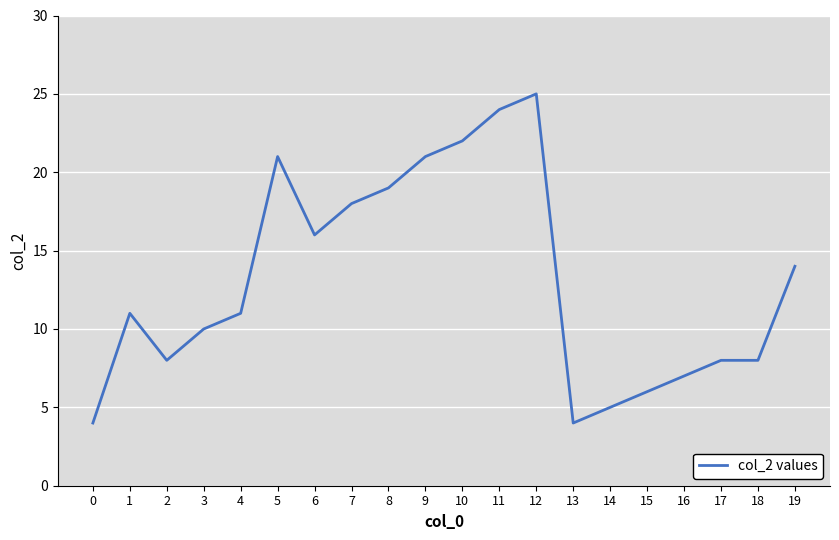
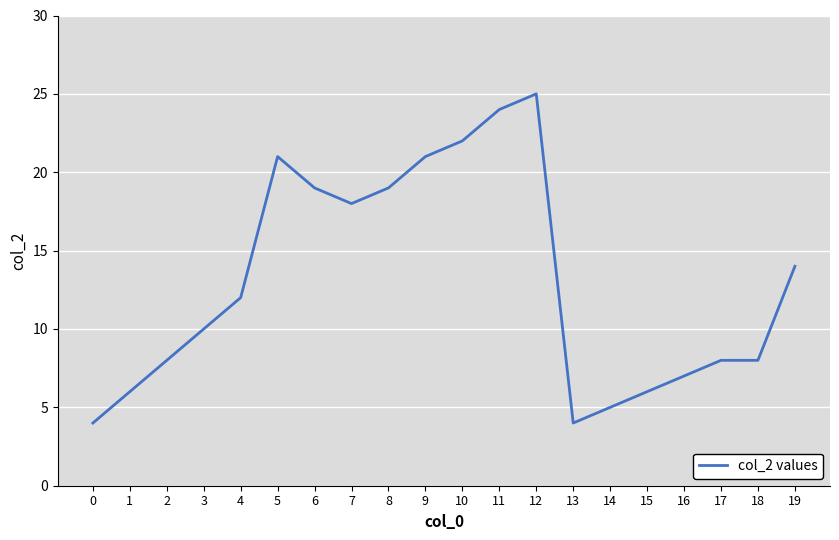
  {
    "0": 4,
-   "1": 11,
+   "1": 6,
    "2": 8,
    "3": 10,
-   "4": 11,
+   "4": 12,
    "5": 21,
-   "6": 16,
+   "6": 19,
    "7": 18,
    "8": 19,
    "9": 21,
    "10": 22,
    "11": 24,
    "12": 25,
    "13": 4,
    "14": 5,
    "15": 6,
    "16": 7,
    "17": 8,
    "18": 8,
    "19": 14
  }
